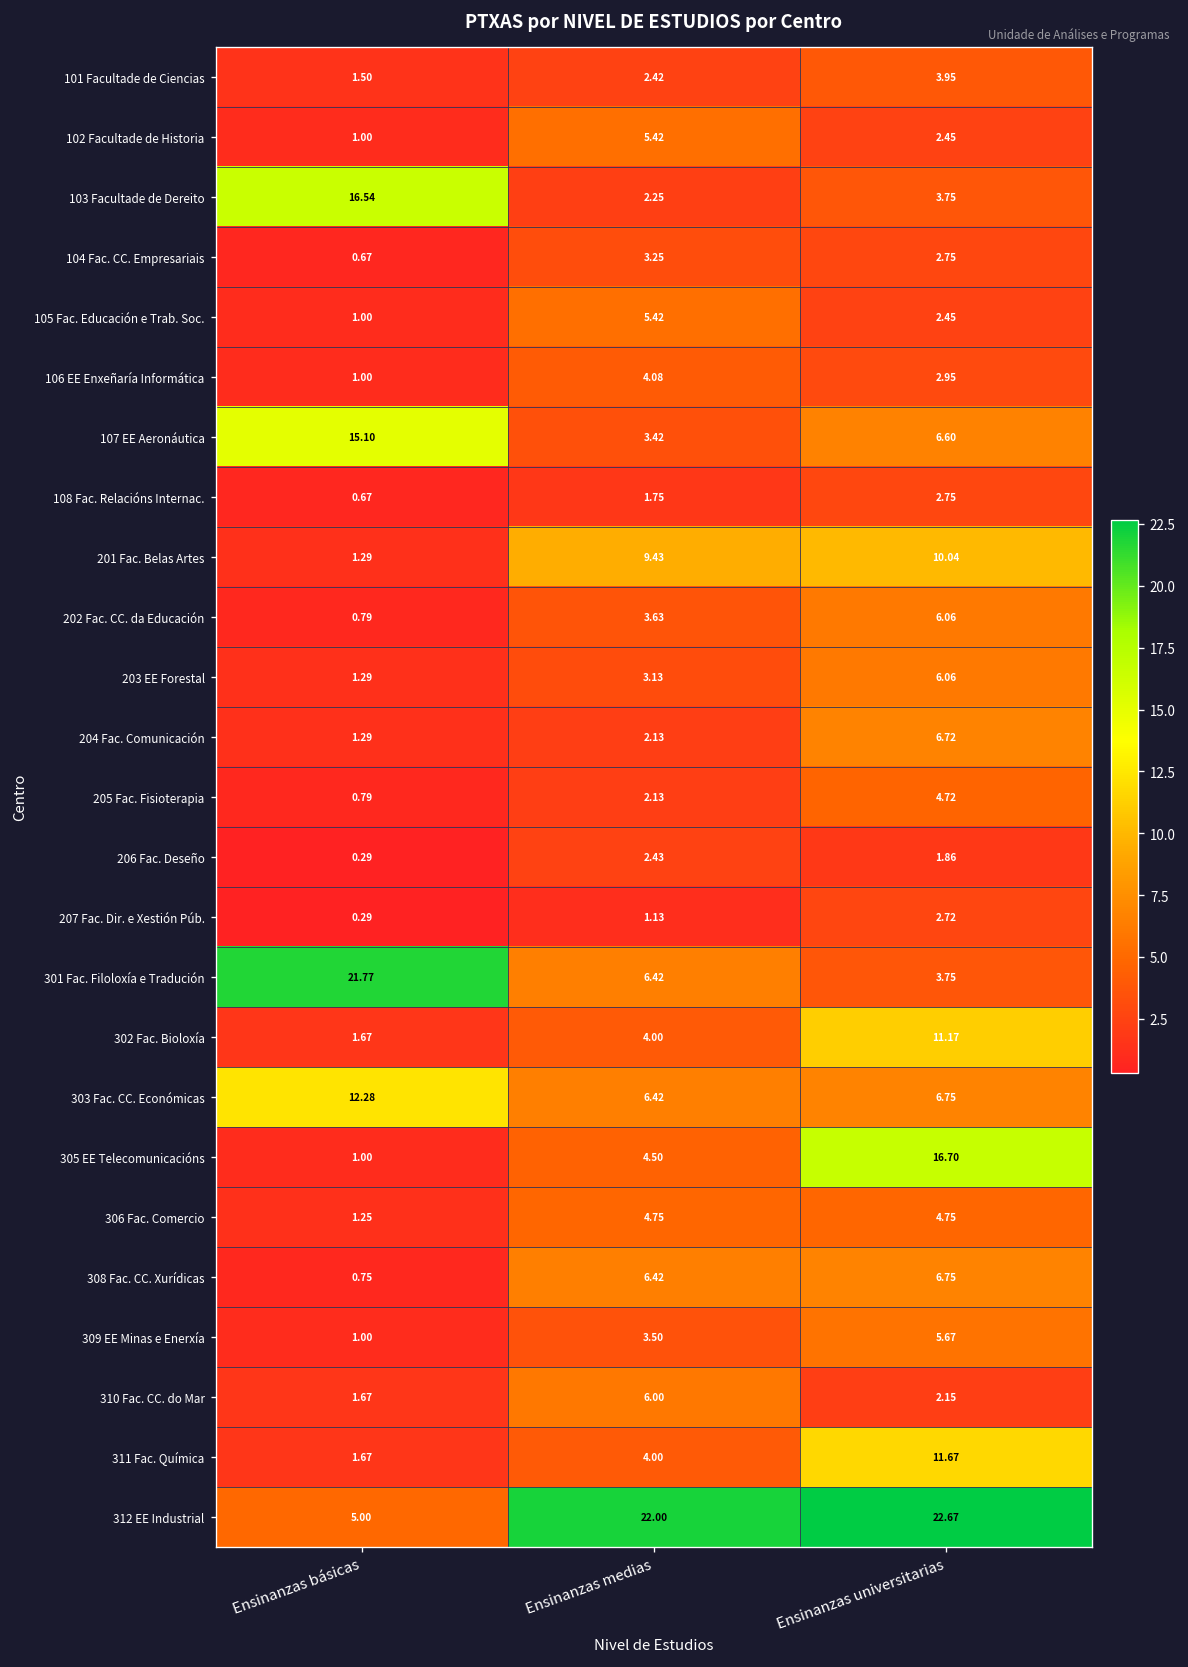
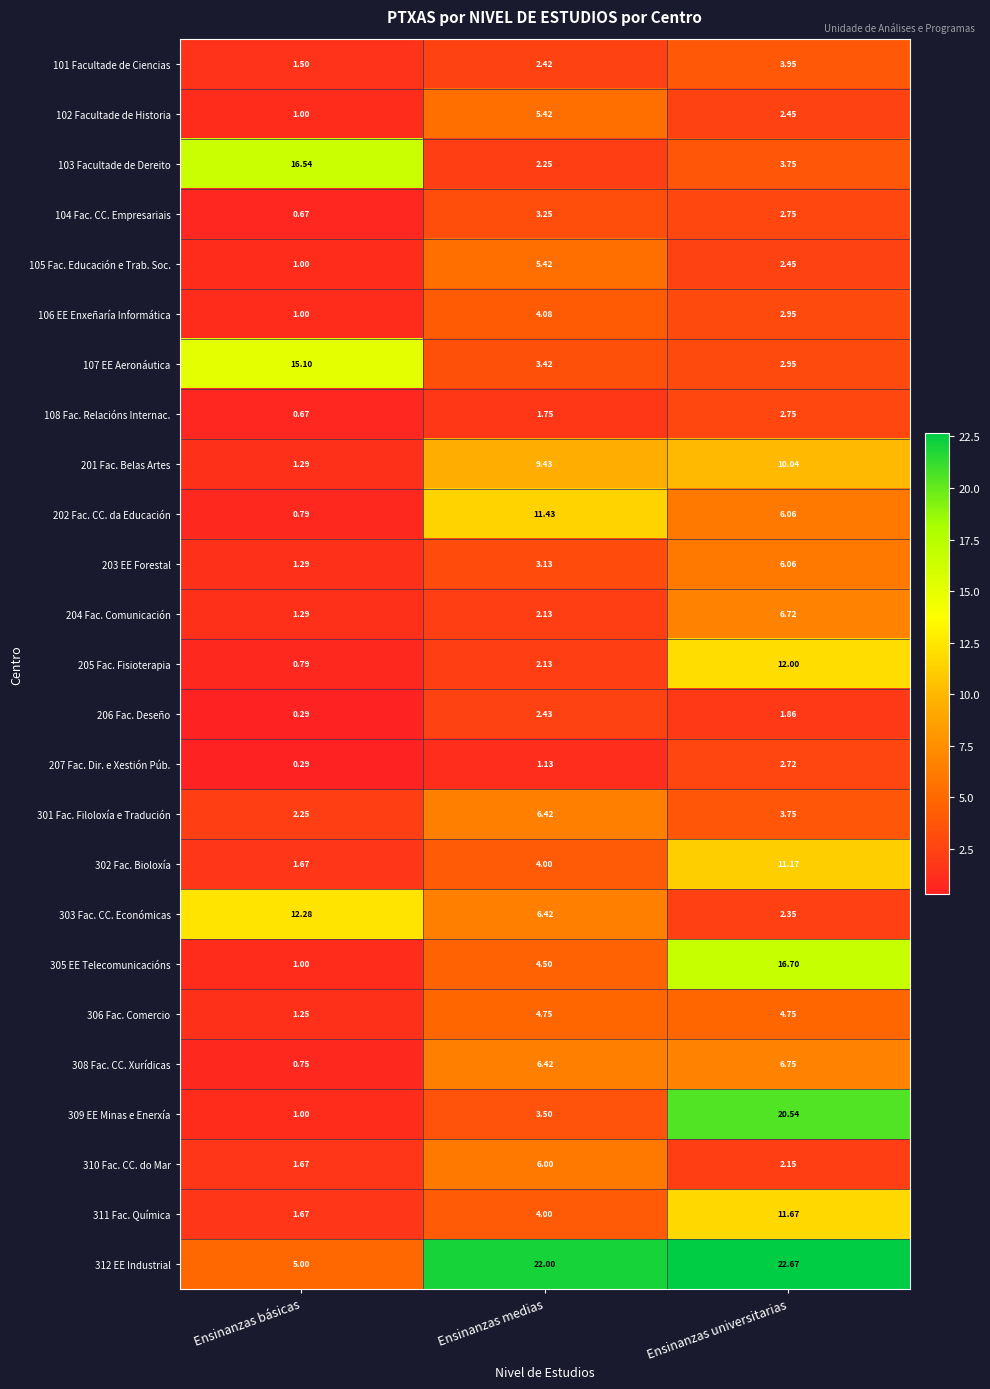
  {
    "101 Facultade de Ciencias": {
      "Ensinanzas básicas": 1.50,
      "Ensinanzas medias": 2.42,
      "Ensinanzas universitarias": 3.95
    },
    "102 Facultade de Historia": {
      "Ensinanzas básicas": 1.00,
      "Ensinanzas medias": 5.42,
      "Ensinanzas universitarias": 2.45
    },
    "103 Facultade de Dereito": {
      "Ensinanzas básicas": 16.54,
      "Ensinanzas medias": 2.25,
      "Ensinanzas universitarias": 3.75
    },
    "104 Fac. CC. Empresariais": {
      "Ensinanzas básicas": 0.67,
      "Ensinanzas medias": 3.25,
      "Ensinanzas universitarias": 2.75
    },
    "105 Fac. Educación e Trab. Soc.": {
      "Ensinanzas básicas": 1.00,
      "Ensinanzas medias": 5.42,
      "Ensinanzas universitarias": 2.45
    },
    "106 EE Enxeñaría Informática": {
      "Ensinanzas básicas": 1.00,
      "Ensinanzas medias": 4.08,
      "Ensinanzas universitarias": 2.95
    },
    "107 EE Aeronáutica": {
      "Ensinanzas básicas": 15.10,
      "Ensinanzas medias": 3.42,
-     "Ensinanzas universitarias": 6.60
+     "Ensinanzas universitarias": 2.95
    },
    "108 Fac. Relacións Internac.": {
      "Ensinanzas básicas": 0.67,
      "Ensinanzas medias": 1.75,
      "Ensinanzas universitarias": 2.75
    },
    "201 Fac. Belas Artes": {
      "Ensinanzas básicas": 1.29,
      "Ensinanzas medias": 9.43,
      "Ensinanzas universitarias": 10.04
    },
    "202 Fac. CC. da Educación": {
      "Ensinanzas básicas": 0.79,
-     "Ensinanzas medias": 3.63,
+     "Ensinanzas medias": 11.43,
      "Ensinanzas universitarias": 6.06
    },
    "203 EE Forestal": {
      "Ensinanzas básicas": 1.29,
      "Ensinanzas medias": 3.13,
      "Ensinanzas universitarias": 6.06
    },
    "204 Fac. Comunicación": {
      "Ensinanzas básicas": 1.29,
      "Ensinanzas medias": 2.13,
      "Ensinanzas universitarias": 6.72
    },
    "205 Fac. Fisioterapia": {
      "Ensinanzas básicas": 0.79,
      "Ensinanzas medias": 2.13,
-     "Ensinanzas universitarias": 4.72
+     "Ensinanzas universitarias": 12.00
    },
    "206 Fac. Deseño": {
      "Ensinanzas básicas": 0.29,
      "Ensinanzas medias": 2.43,
      "Ensinanzas universitarias": 1.86
    },
    "207 Fac. Dir. e Xestión Púb.": {
      "Ensinanzas básicas": 0.29,
      "Ensinanzas medias": 1.13,
      "Ensinanzas universitarias": 2.72
    },
    "301 Fac. Filoloxía e Tradución": {
-     "Ensinanzas básicas": 21.77,
+     "Ensinanzas básicas": 2.25,
      "Ensinanzas medias": 6.42,
      "Ensinanzas universitarias": 3.75
    },
    "302 Fac. Bioloxía": {
      "Ensinanzas básicas": 1.67,
      "Ensinanzas medias": 4.00,
      "Ensinanzas universitarias": 11.17
    },
    "303 Fac. CC. Económicas": {
      "Ensinanzas básicas": 12.28,
      "Ensinanzas medias": 6.42,
-     "Ensinanzas universitarias": 6.75
+     "Ensinanzas universitarias": 2.35
    },
    "305 EE Telecomunicacións": {
      "Ensinanzas básicas": 1.00,
      "Ensinanzas medias": 4.50,
      "Ensinanzas universitarias": 16.70
    },
    "306 Fac. Comercio": {
      "Ensinanzas básicas": 1.25,
      "Ensinanzas medias": 4.75,
      "Ensinanzas universitarias": 4.75
    },
    "308 Fac. CC. Xurídicas": {
      "Ensinanzas básicas": 0.75,
      "Ensinanzas medias": 6.42,
      "Ensinanzas universitarias": 6.75
    },
    "309 EE Minas e Enerxía": {
      "Ensinanzas básicas": 1.00,
      "Ensinanzas medias": 3.50,
-     "Ensinanzas universitarias": 5.67
+     "Ensinanzas universitarias": 20.54
    },
    "310 Fac. CC. do Mar": {
      "Ensinanzas básicas": 1.67,
      "Ensinanzas medias": 6.00,
      "Ensinanzas universitarias": 2.15
    },
    "311 Fac. Química": {
      "Ensinanzas básicas": 1.67,
      "Ensinanzas medias": 4.00,
      "Ensinanzas universitarias": 11.67
    },
    "312 EE Industrial": {
      "Ensinanzas básicas": 5.00,
      "Ensinanzas medias": 22.00,
      "Ensinanzas universitarias": 22.67
    }
  }
